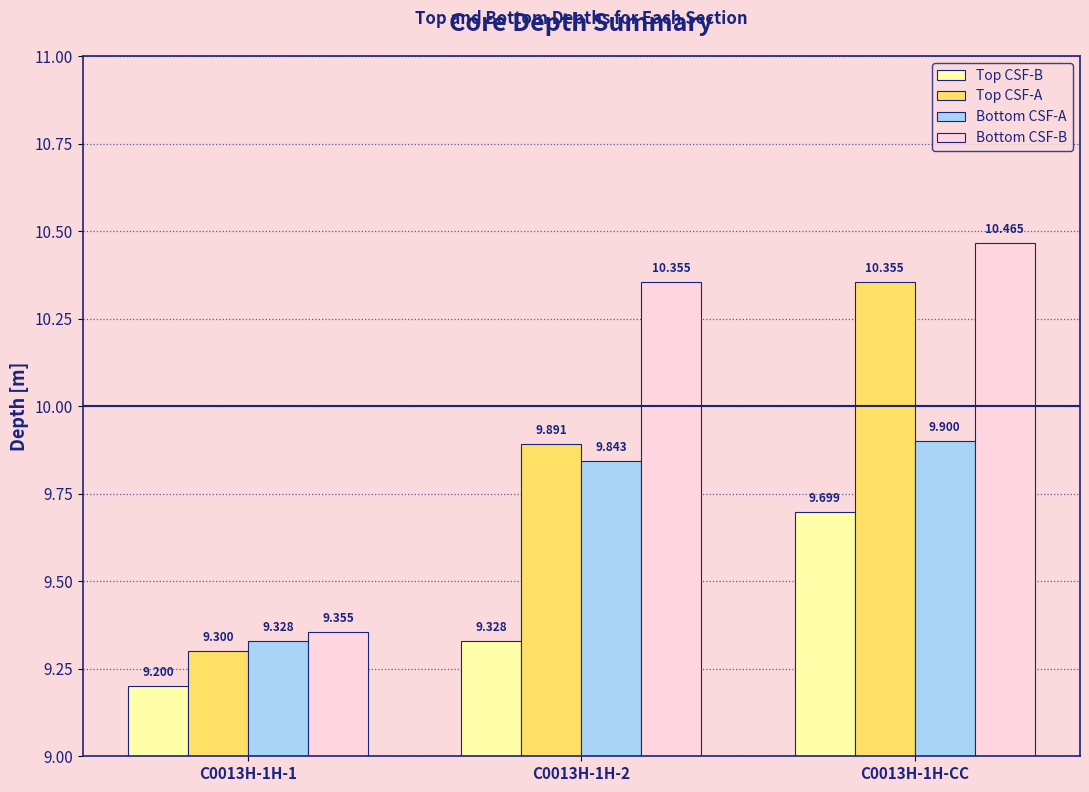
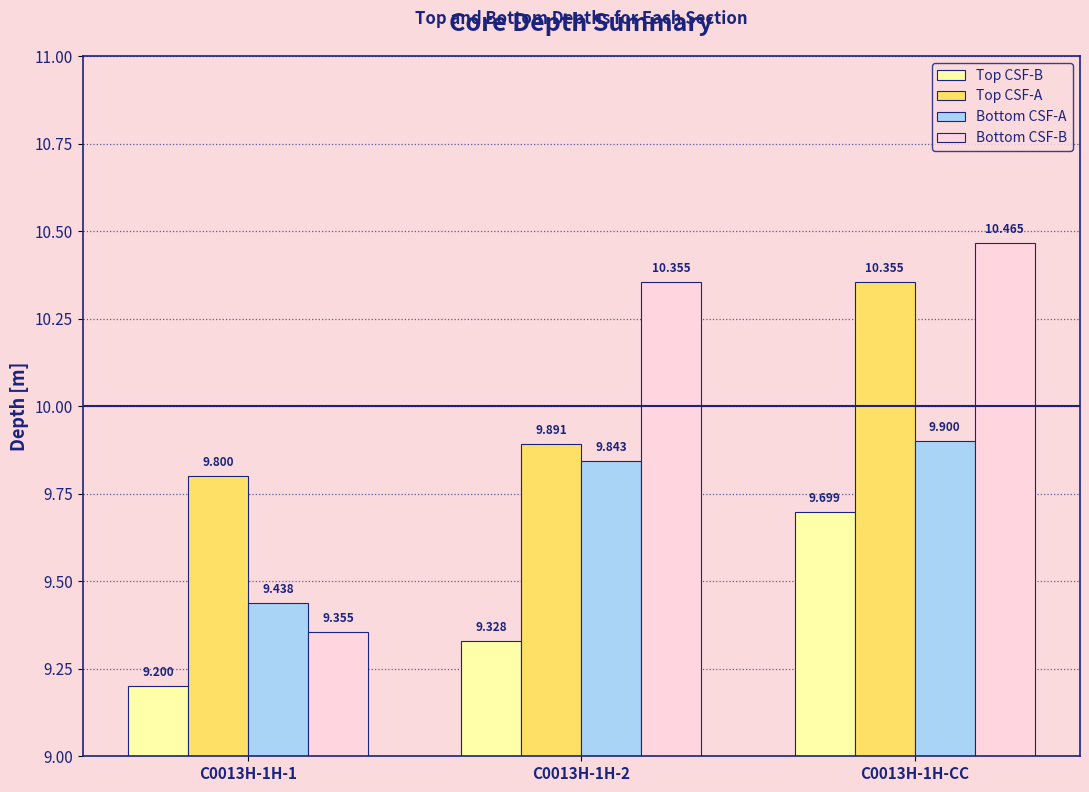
  {
    "Top CSF-B": {
      "C0013H-1H-1": 9.200,
      "C0013H-1H-2": 9.328,
      "C0013H-1H-CC": 9.699
    },
    "Top CSF-A": {
-     "C0013H-1H-1": 9.300,
+     "C0013H-1H-1": 9.800,
      "C0013H-1H-2": 9.891,
      "C0013H-1H-CC": 10.355
    },
    "Bottom CSF-A": {
-     "C0013H-1H-1": 9.328,
+     "C0013H-1H-1": 9.438,
      "C0013H-1H-2": 9.843,
      "C0013H-1H-CC": 9.900
    },
    "Bottom CSF-B": {
      "C0013H-1H-1": 9.355,
      "C0013H-1H-2": 10.355,
      "C0013H-1H-CC": 10.465
    }
  }
